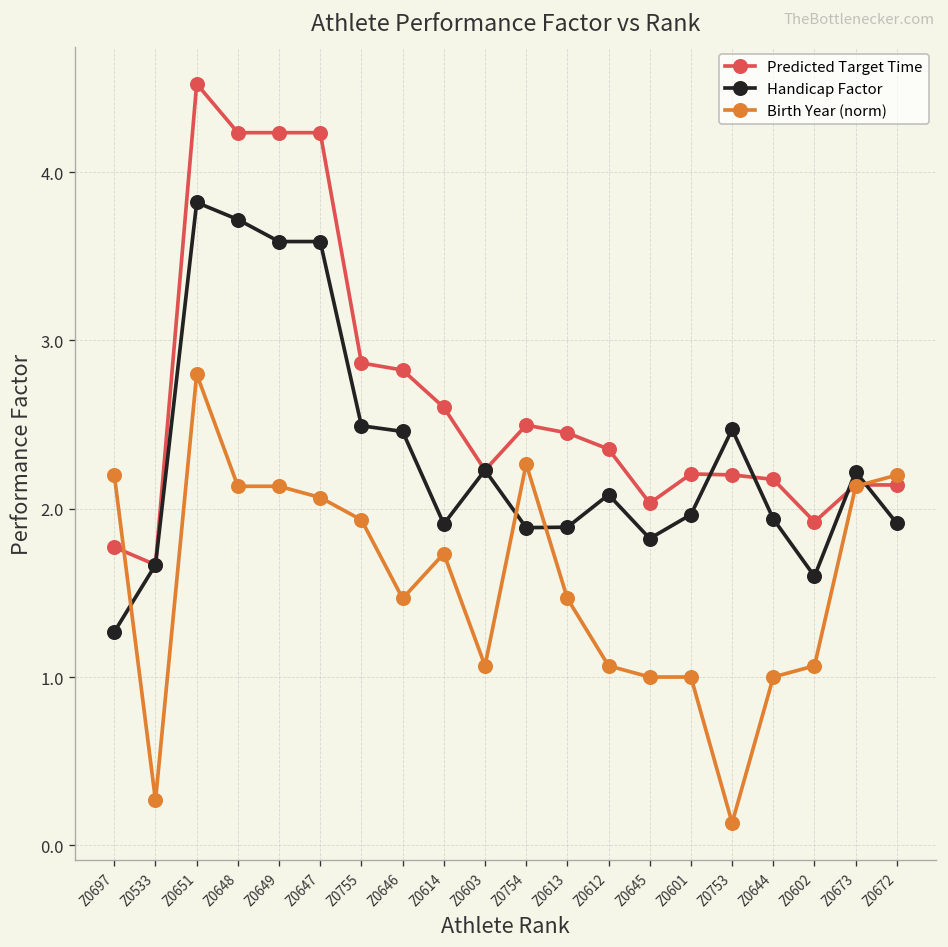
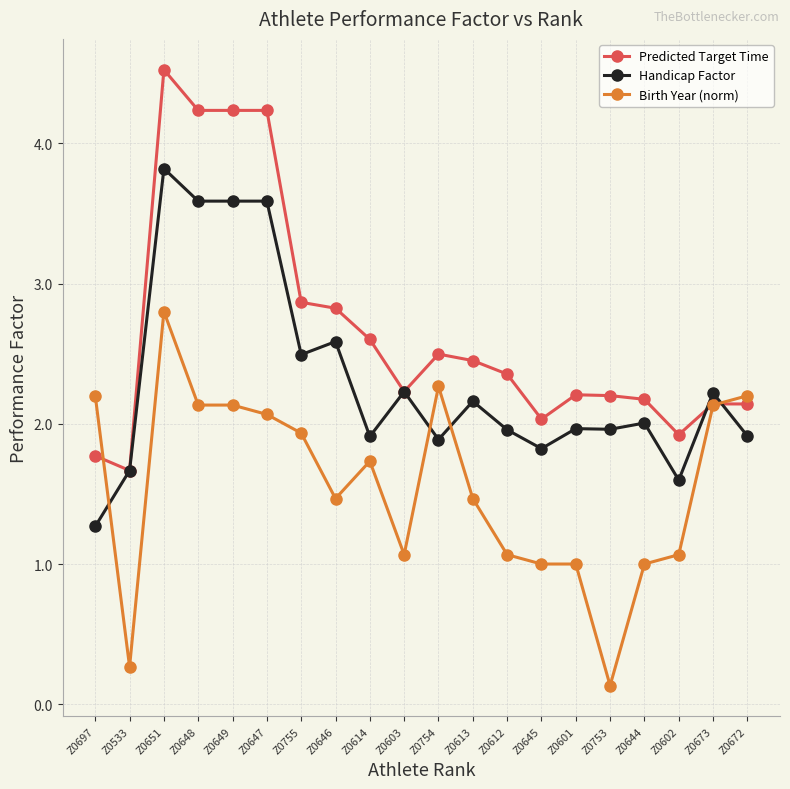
  {
    "Handicap Factor": {
      "Z0697": 1.27,
      "Z0651": 3.82,
-     "Z0648": 3.72,
+     "Z0648": 3.59,
      "Z0649": 3.59,
      "Z0647": 3.59,
      "Z0755": 2.49,
-     "Z0646": 2.46,
+     "Z0646": 2.59,
      "Z0614": 1.91,
      "Z0754": 1.89,
-     "Z0613": 1.89,
-     "Z0612": 2.08,
+     "Z0613": 2.16,
+     "Z0612": 1.96,
      "Z0645": 1.82,
      "Z0601": 1.97,
-     "Z0753": 2.47,
-     "Z0644": 1.94,
+     "Z0753": 1.96,
+     "Z0644": 2.01,
      "Z0602": 1.60,
      "Z0673": 2.22,
      "Z0672": 1.91
    }
  }
